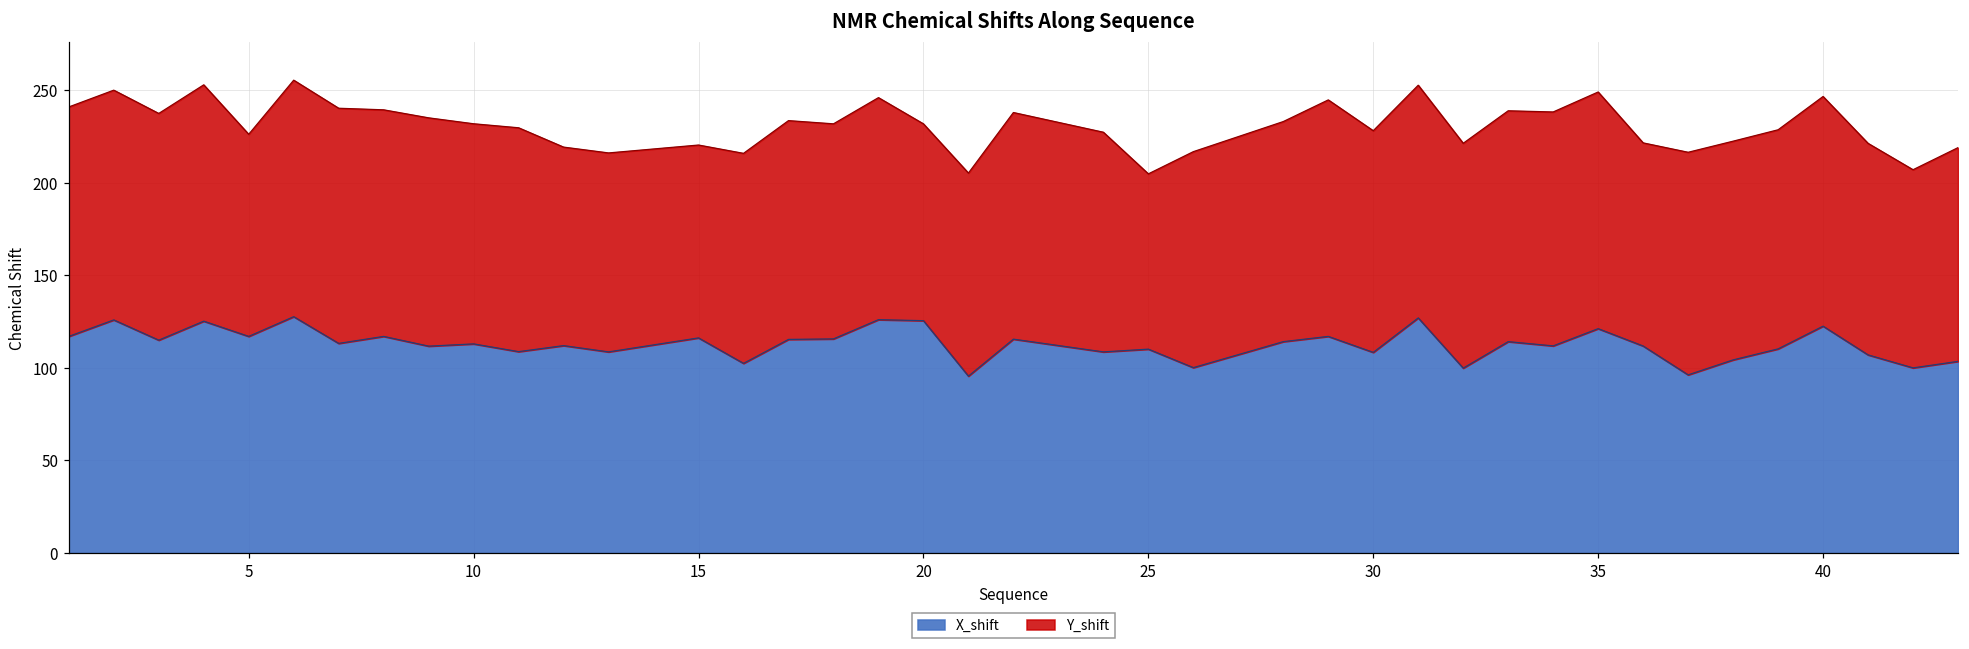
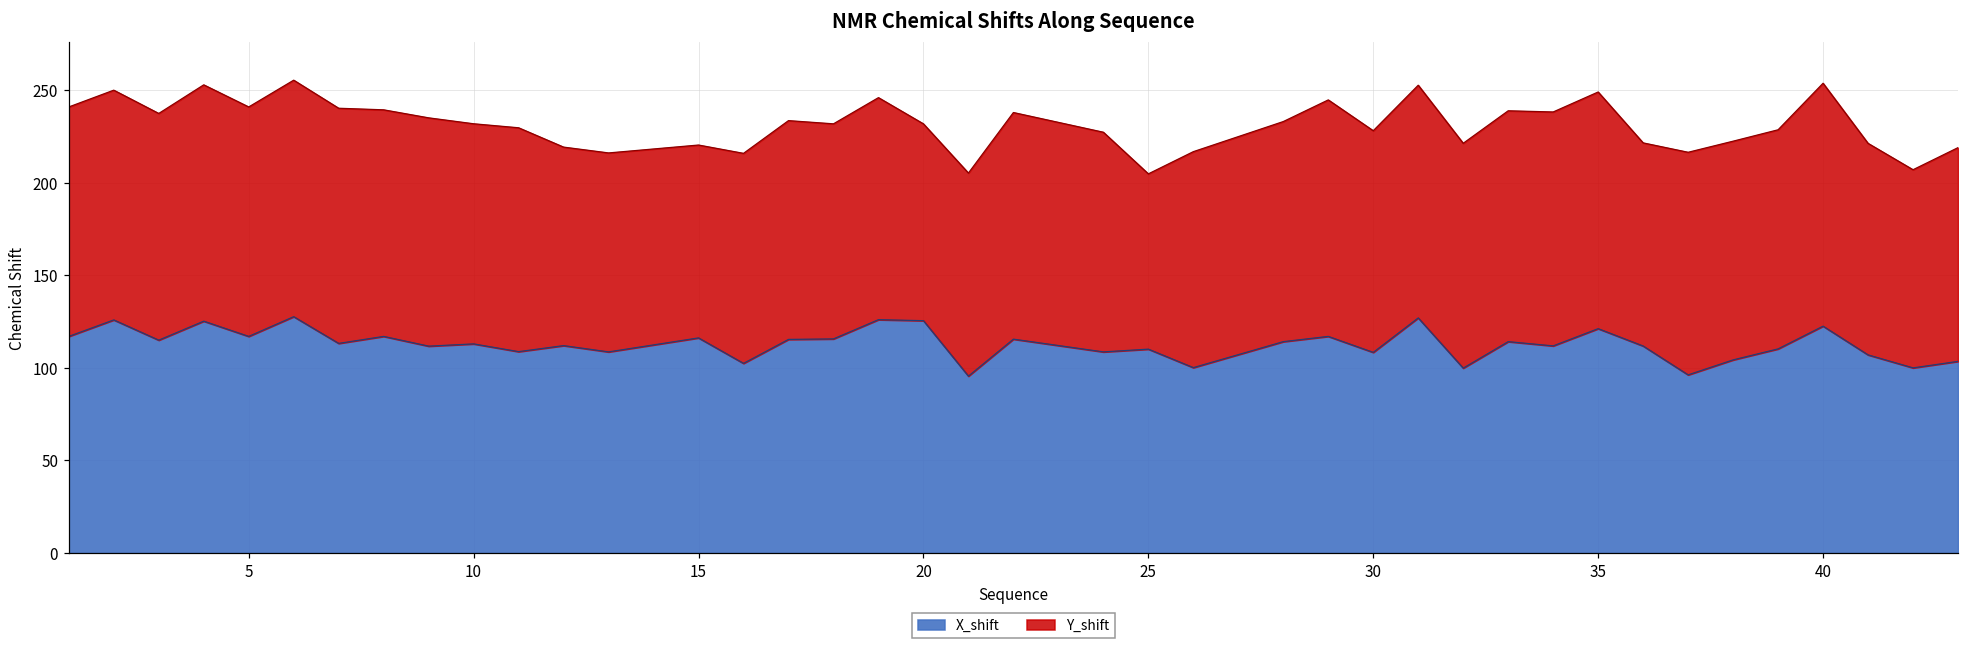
  {
    "X_shift": {
      "5": 117,
      "10": 113,
      "15": 116,
      "20": 126,
      "25": 110,
      "30": 108,
      "35": 121,
      "40": 123
    },
    "Y_shift": {
-     "5": 109,
+     "5": 124,
      "10": 119,
      "15": 104,
      "20": 106,
      "25": 95,
      "30": 120,
      "35": 128,
-     "40": 124
+     "40": 131
    }
  }
